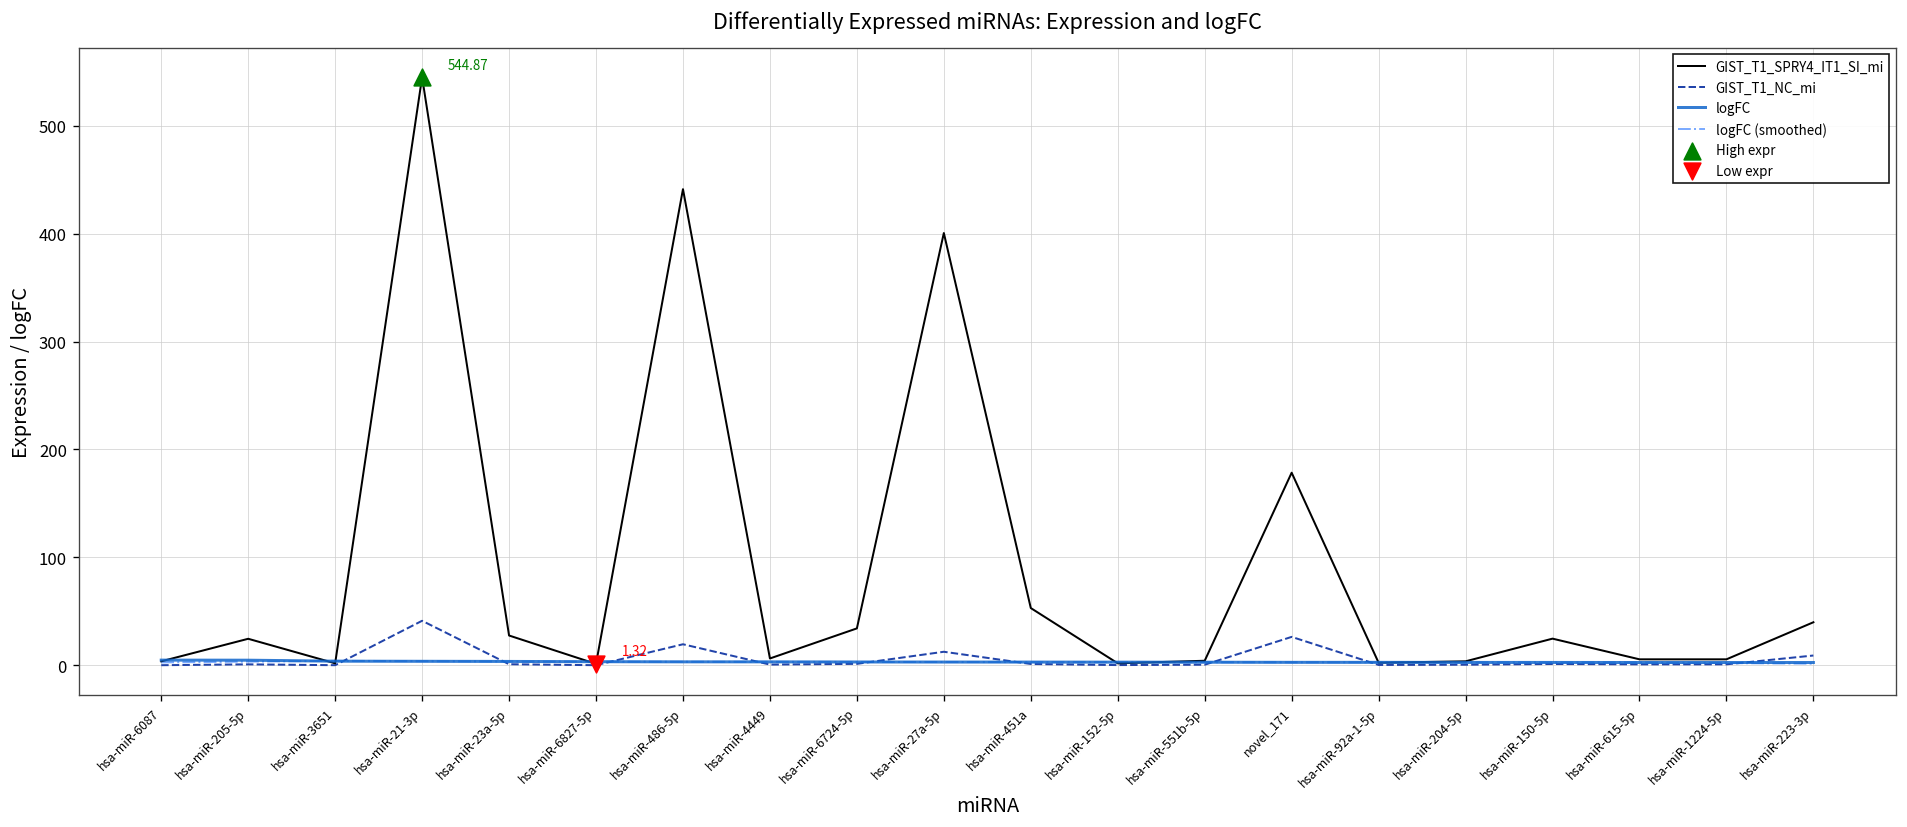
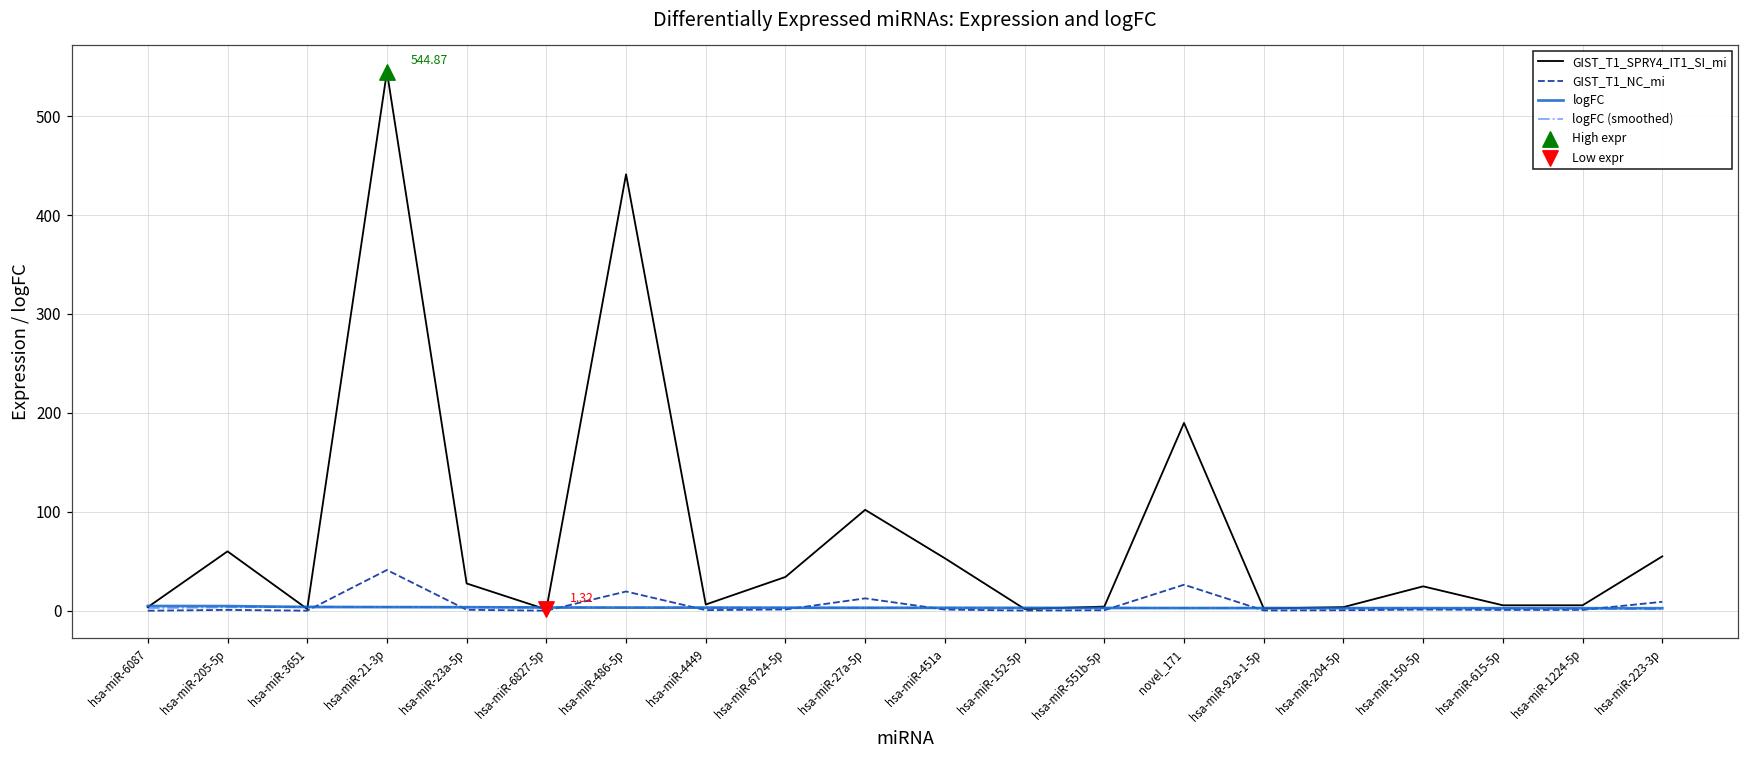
  {
    "GIST_T1_SPRY4_IT1_SI_mi": {
-     "hsa-miR-205-5p": 20,
+     "hsa-miR-205-5p": 60,
      "hsa-miR-23a-5p": 30,
      "hsa-miR-486-5p": 440,
      "hsa-miR-4449": 10,
      "hsa-miR-6724-5p": 30,
-     "hsa-miR-27a-5p": 400,
+     "hsa-miR-27a-5p": 100,
      "hsa-miR-451a": 50,
-     "novel_171": 180,
+     "novel_171": 190,
      "hsa-miR-150-5p": 20,
      "hsa-miR-615-5p": 10,
      "hsa-miR-1224-5p": 10,
-     "hsa-miR-223-3p": 40
+     "hsa-miR-223-3p": 50
    }
  }
